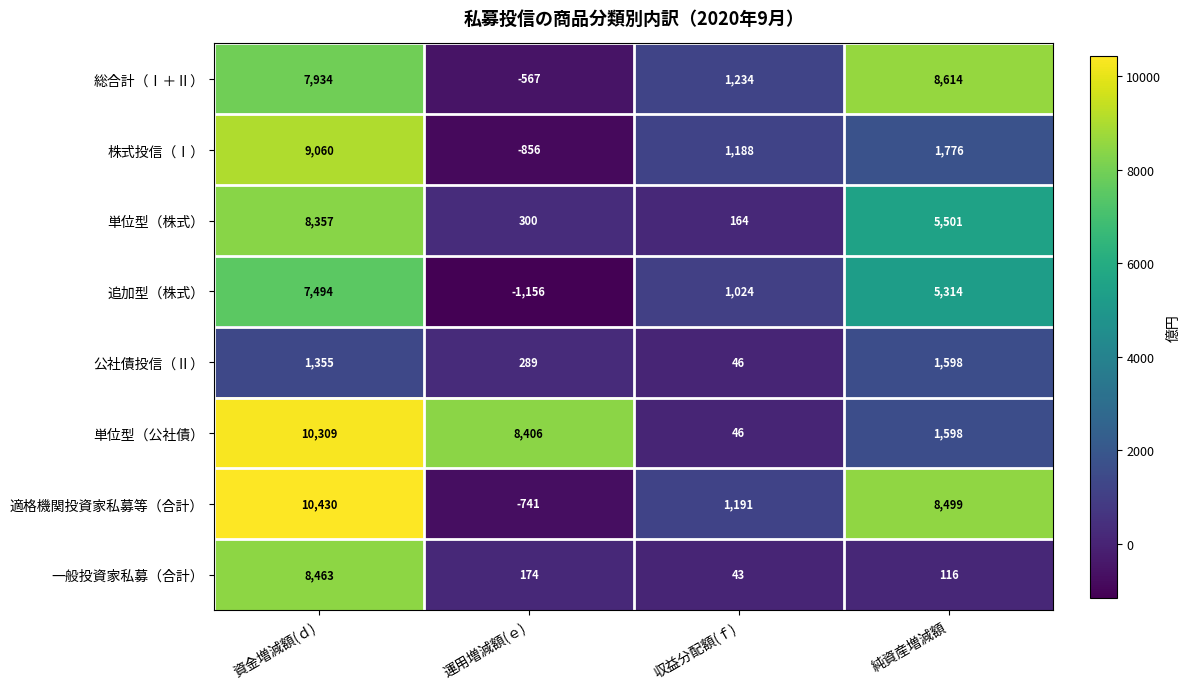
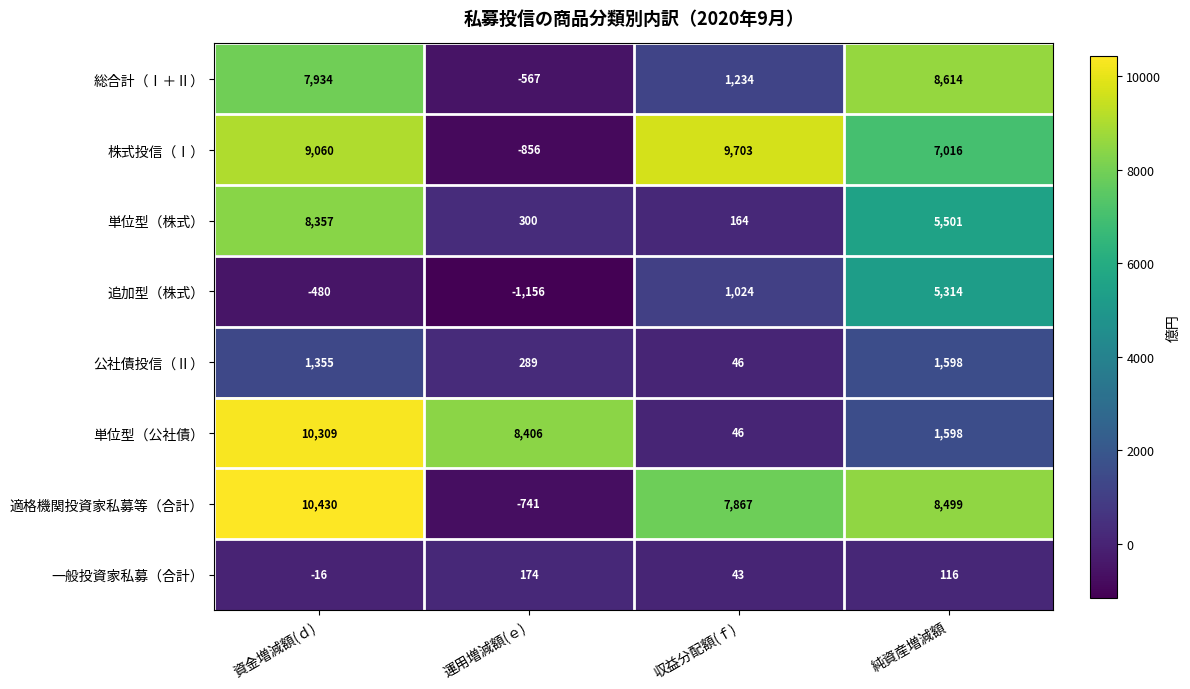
  {
    "総合計（Ⅰ＋Ⅱ）": {
      "資金増減額(ｄ)": "7,934",
      "運用増減額(ｅ)": "-567",
      "収益分配額(ｆ)": "1,234",
      "純資産増減額": "8,614"
    },
    "株式投信（Ⅰ）": {
      "資金増減額(ｄ)": "9,060",
      "運用増減額(ｅ)": "-856",
-     "収益分配額(ｆ)": "1,188",
-     "純資産増減額": "1,776"
+     "収益分配額(ｆ)": "9,703",
+     "純資産増減額": "7,016"
    },
    "単位型（株式）": {
      "資金増減額(ｄ)": "8,357",
      "運用増減額(ｅ)": "300",
      "収益分配額(ｆ)": "164",
      "純資産増減額": "5,501"
    },
    "追加型（株式）": {
-     "資金増減額(ｄ)": "7,494",
+     "資金増減額(ｄ)": "-480",
      "運用増減額(ｅ)": "-1,156",
      "収益分配額(ｆ)": "1,024",
      "純資産増減額": "5,314"
    },
    "公社債投信（Ⅱ）": {
      "資金増減額(ｄ)": "1,355",
      "運用増減額(ｅ)": "289",
      "収益分配額(ｆ)": "46",
      "純資産増減額": "1,598"
    },
    "単位型（公社債）": {
      "資金増減額(ｄ)": "10,309",
      "運用増減額(ｅ)": "8,406",
      "収益分配額(ｆ)": "46",
      "純資産増減額": "1,598"
    },
    "適格機関投資家私募等（合計）": {
      "資金増減額(ｄ)": "10,430",
      "運用増減額(ｅ)": "-741",
-     "収益分配額(ｆ)": "1,191",
+     "収益分配額(ｆ)": "7,867",
      "純資産増減額": "8,499"
    },
    "一般投資家私募（合計）": {
-     "資金増減額(ｄ)": "8,463",
+     "資金増減額(ｄ)": "-16",
      "運用増減額(ｅ)": "174",
      "収益分配額(ｆ)": "43",
      "純資産増減額": "116"
    }
  }
